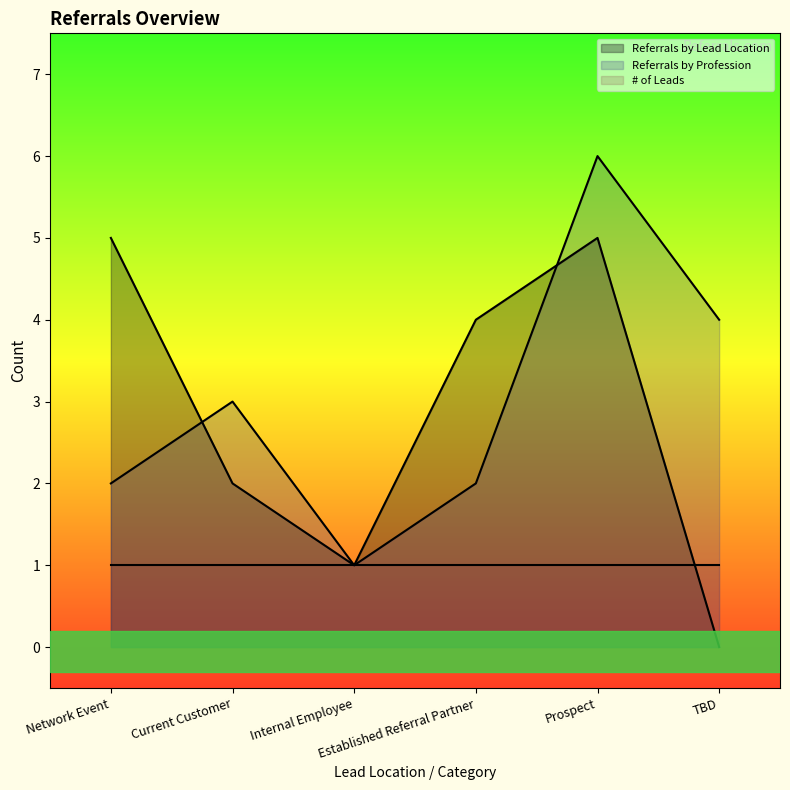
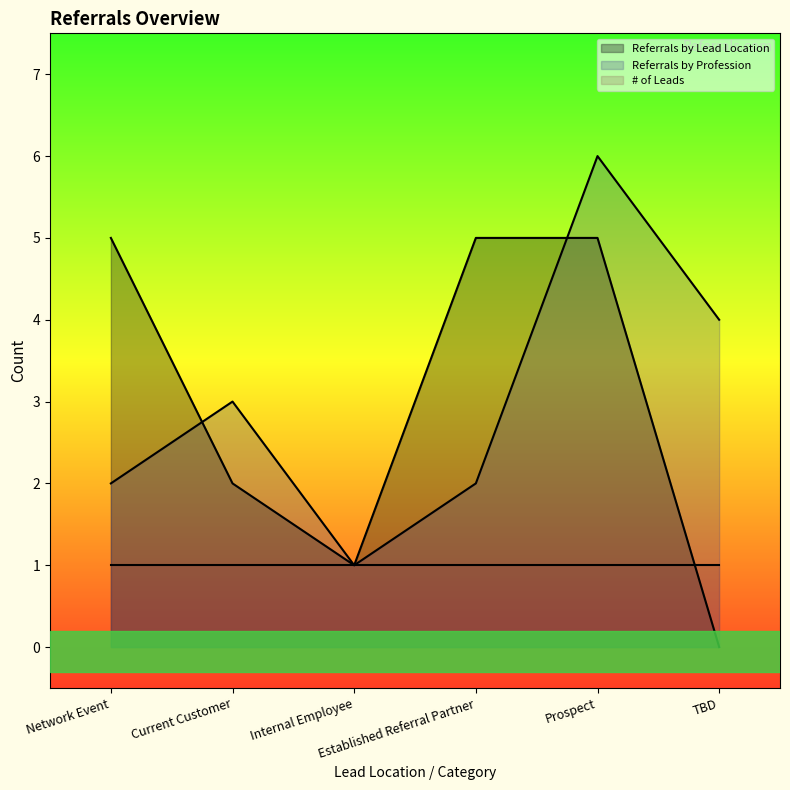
  {
    "Referrals by Lead Location": {
      "Network Event": 5,
      "Current Customer": 2,
-     "Established Referral Partner": 4,
+     "Established Referral Partner": 5,
      "Prospect": 5
    }
  }
